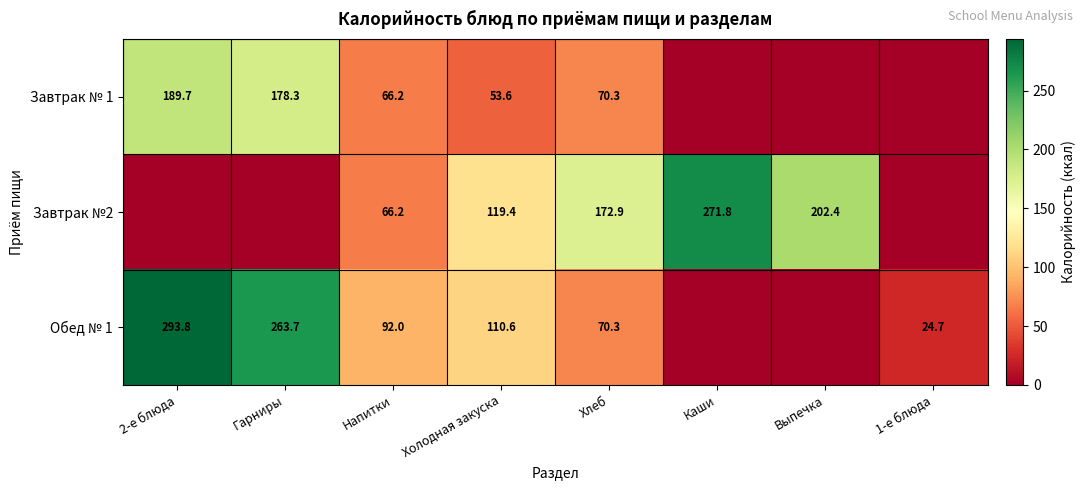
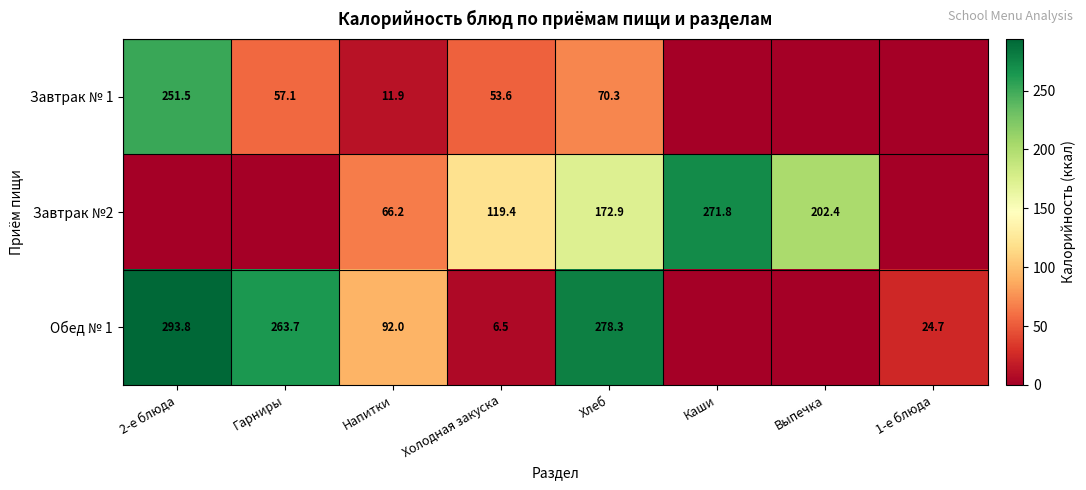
  {
    "Завтрак № 1": {
-     "2-е блюда": 189.7,
-     "Гарниры": 178.3,
-     "Напитки": 66.2,
+     "2-е блюда": 251.5,
+     "Гарниры": 57.1,
+     "Напитки": 11.9,
      "Холодная закуска": 53.6,
      "Хлеб": 70.3
    },
    "Завтрак №2": {
      "Напитки": 66.2,
      "Холодная закуска": 119.4,
      "Хлеб": 172.9,
      "Каши": 271.8,
      "Выпечка": 202.4
    },
    "Обед № 1": {
      "2-е блюда": 293.8,
      "Гарниры": 263.7,
      "Напитки": 92.0,
-     "Холодная закуска": 110.6,
-     "Хлеб": 70.3,
+     "Холодная закуска": 6.5,
+     "Хлеб": 278.3,
      "1-е блюда": 24.7
    }
  }
